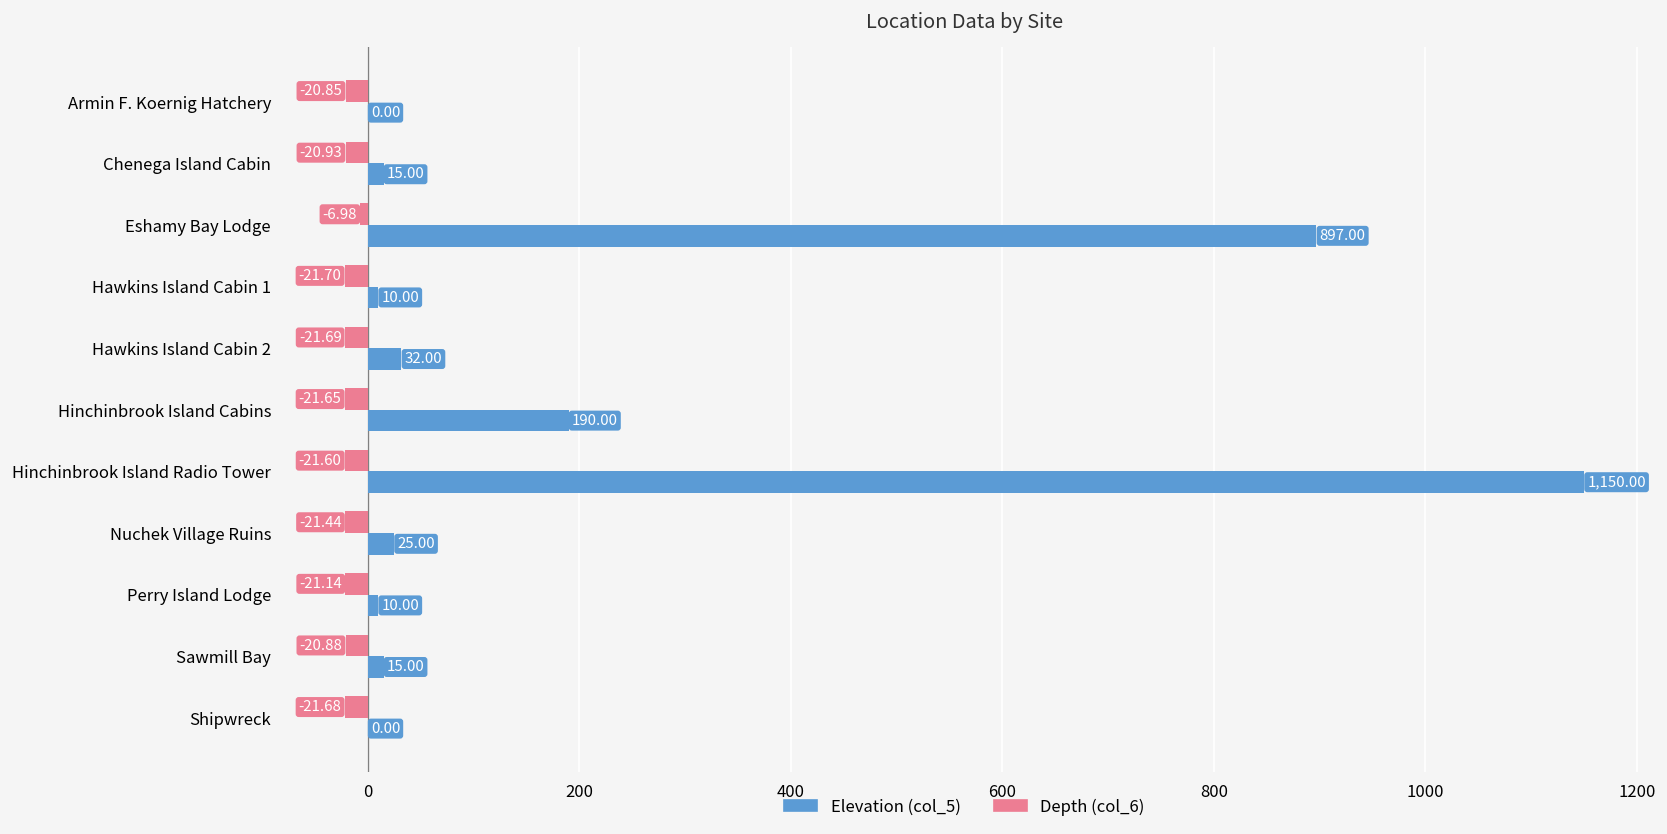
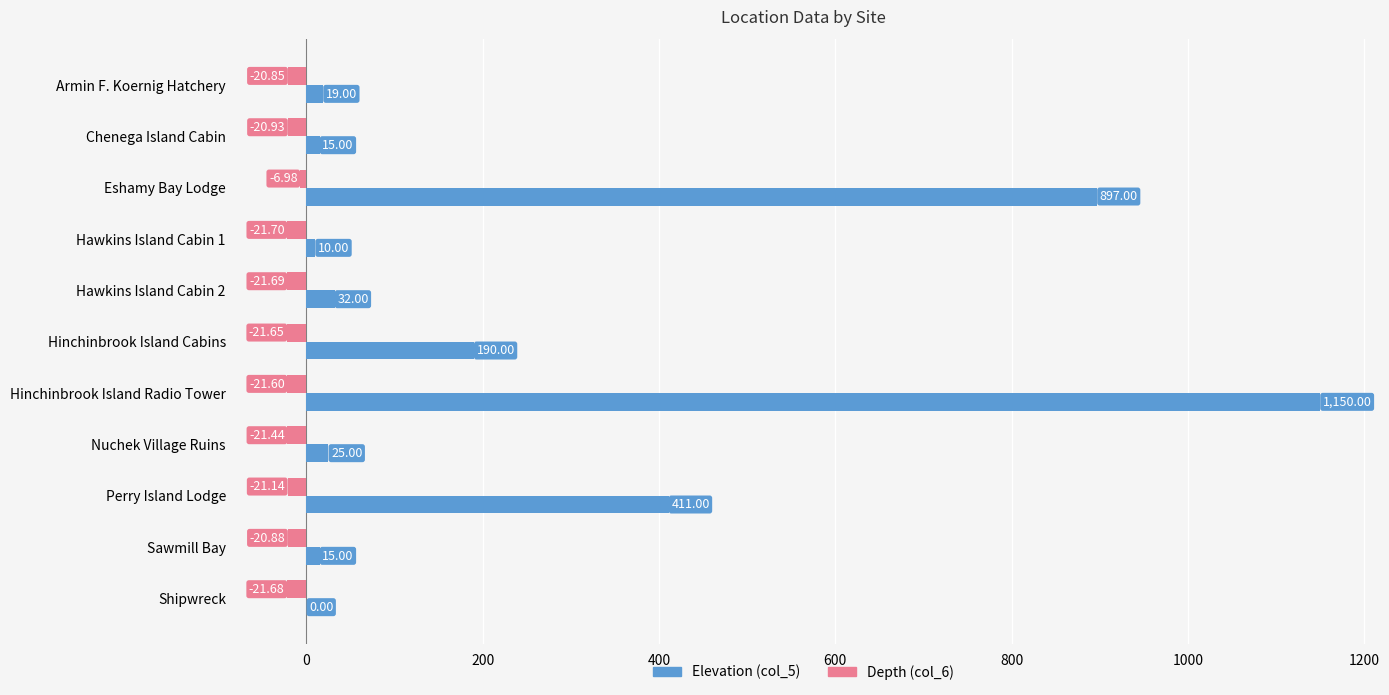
  {
    "Elevation (col_5)": {
-     "Armin F. Koernig Hatchery": 0.00,
-     "Perry Island Lodge": 10.00
+     "Armin F. Koernig Hatchery": 19.00,
+     "Perry Island Lodge": 411.00
    }
  }
